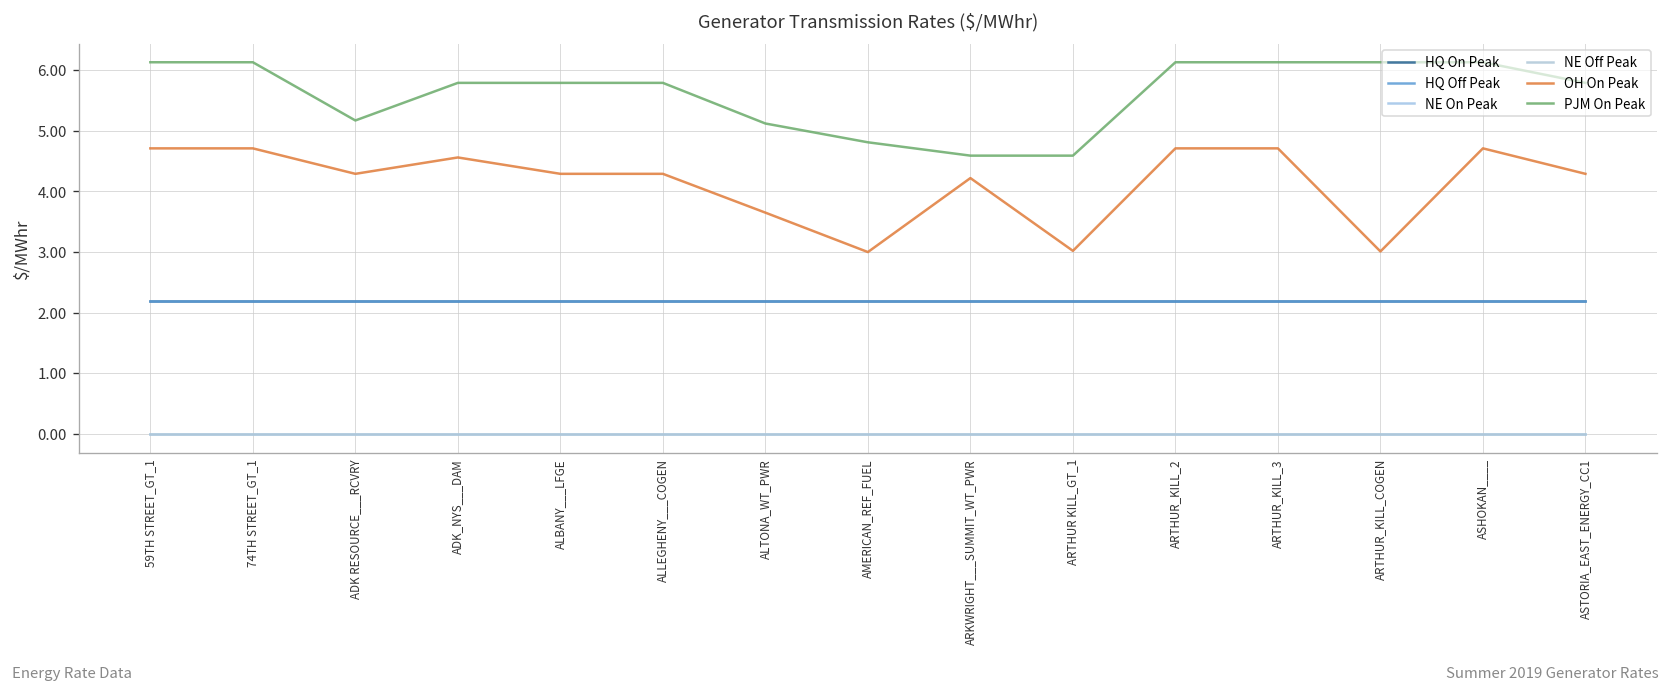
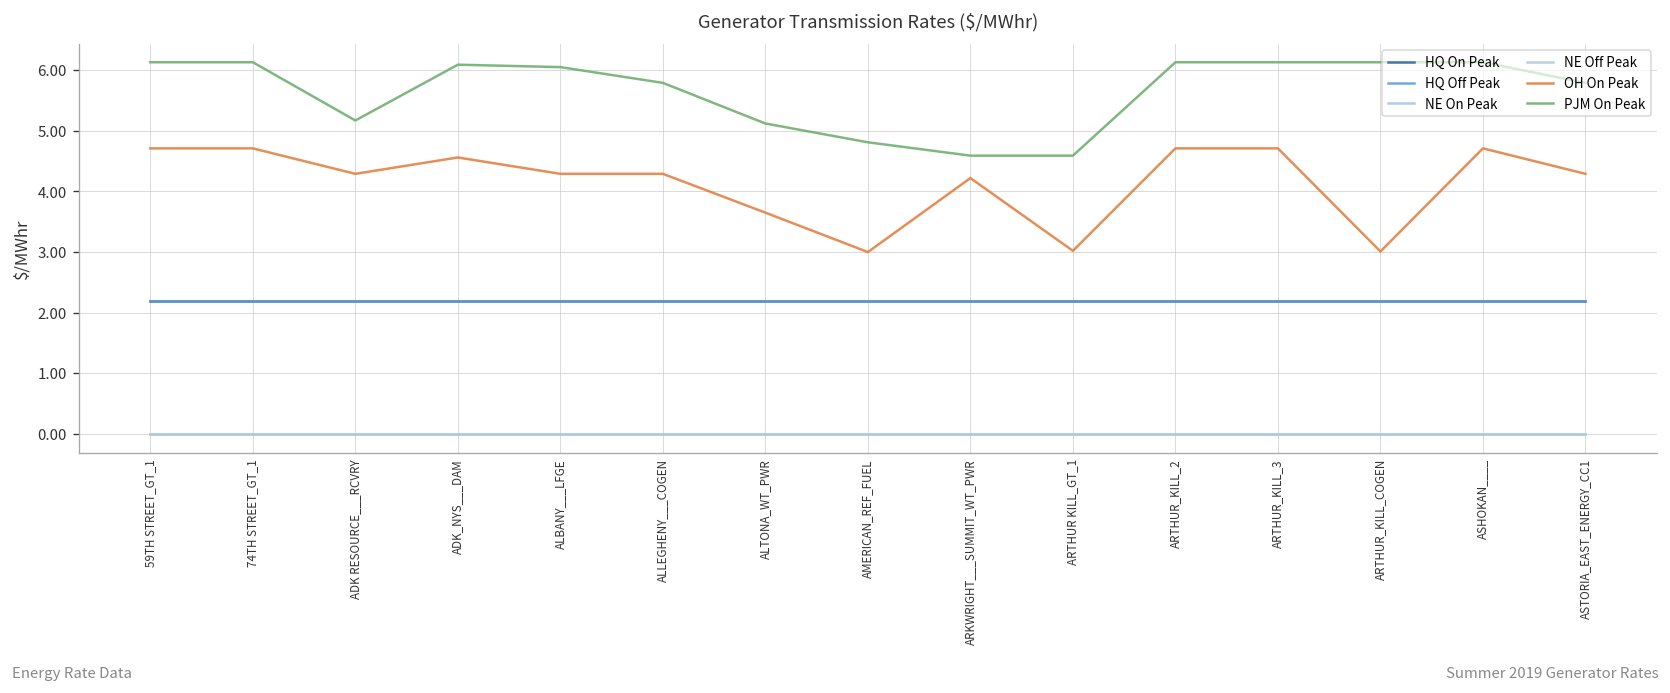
  {
    "HQ Off Peak": {
      "59TH STREET_GT_1": 2.2,
      "74TH STREET_GT_1": 2.2,
      "ADK RESOURCE___RCVRY": 2.2,
      "ADK_NYS___DAM": 2.2,
      "ALBANY___LFGE": 2.2,
      "ALLEGHENY___COGEN": 2.2,
      "ALTONA_WT_PWR": 2.2,
      "AMERICAN_REF_FUEL": 2.2,
      "ARKWRIGHT___SUMMIT_WT_PWR": 2.2,
      "ARTHUR KILL_GT_1": 2.2,
      "ARTHUR_KILL_2": 2.2,
      "ARTHUR_KILL_3": 2.2,
      "ARTHUR_KILL_COGEN": 2.2,
      "ASHOKAN____": 2.2,
      "ASTORIA_EAST_ENERGY_CC1": 2.2
    },
    "NE Off Peak": {
      "59TH STREET_GT_1": 0.0,
      "74TH STREET_GT_1": 0.0,
      "ADK RESOURCE___RCVRY": 0.0,
      "ADK_NYS___DAM": 0.0,
      "ALBANY___LFGE": 0.0,
      "ALLEGHENY___COGEN": 0.0,
      "ALTONA_WT_PWR": 0.0,
      "AMERICAN_REF_FUEL": 0.0,
      "ARKWRIGHT___SUMMIT_WT_PWR": 0.0,
      "ARTHUR KILL_GT_1": 0.0,
      "ARTHUR_KILL_2": 0.0,
      "ARTHUR_KILL_3": 0.0,
      "ARTHUR_KILL_COGEN": 0.0,
      "ASHOKAN____": 0.0,
      "ASTORIA_EAST_ENERGY_CC1": 0.0
    },
    "OH On Peak": {
      "59TH STREET_GT_1": 4.7,
      "74TH STREET_GT_1": 4.7,
      "ADK RESOURCE___RCVRY": 4.3,
      "ADK_NYS___DAM": 4.6,
      "ALBANY___LFGE": 4.3,
      "ALLEGHENY___COGEN": 4.3,
      "ALTONA_WT_PWR": 3.7,
      "AMERICAN_REF_FUEL": 3.0,
      "ARKWRIGHT___SUMMIT_WT_PWR": 4.2,
      "ARTHUR KILL_GT_1": 3.0,
      "ARTHUR_KILL_2": 4.7,
      "ARTHUR_KILL_3": 4.7,
      "ARTHUR_KILL_COGEN": 3.0,
      "ASHOKAN____": 4.7,
      "ASTORIA_EAST_ENERGY_CC1": 4.3
    },
    "PJM On Peak": {
      "59TH STREET_GT_1": 6.1,
      "74TH STREET_GT_1": 6.1,
      "ADK RESOURCE___RCVRY": 5.2,
-     "ADK_NYS___DAM": 5.8,
-     "ALBANY___LFGE": 5.8,
+     "ADK_NYS___DAM": 6.1,
+     "ALBANY___LFGE": 6.1,
      "ALLEGHENY___COGEN": 5.8,
      "ALTONA_WT_PWR": 5.1,
      "AMERICAN_REF_FUEL": 4.8,
      "ARKWRIGHT___SUMMIT_WT_PWR": 4.6,
      "ARTHUR KILL_GT_1": 4.6,
      "ARTHUR_KILL_2": 6.1,
      "ARTHUR_KILL_3": 6.1,
      "ARTHUR_KILL_COGEN": 6.1
    }
  }
